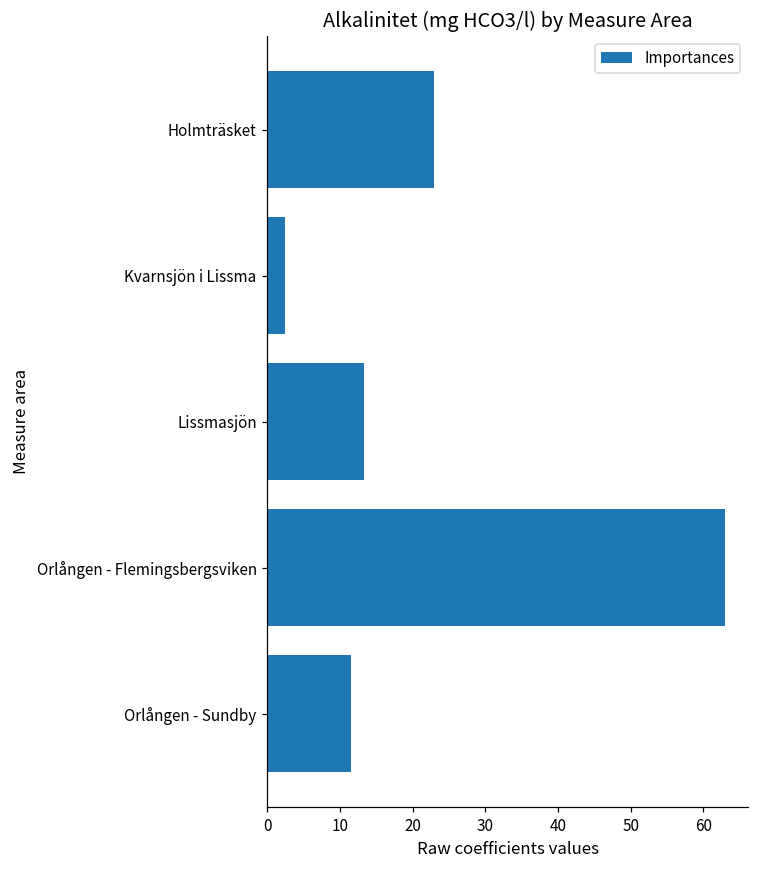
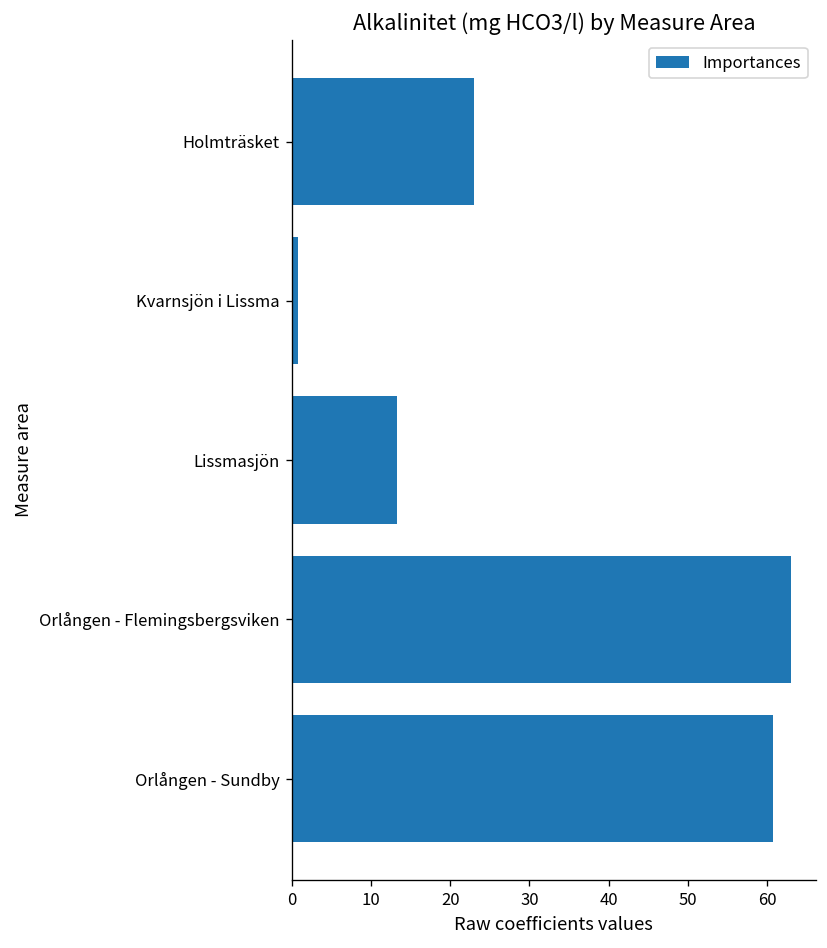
  {
    "Holmträsket": 23,
-   "Kvarnsjön i Lissma": 2,
+   "Kvarnsjön i Lissma": 1,
    "Lissmasjön": 13,
    "Orlången - Flemingsbergsviken": 63,
-   "Orlången - Sundby": 11
+   "Orlången - Sundby": 61
  }
